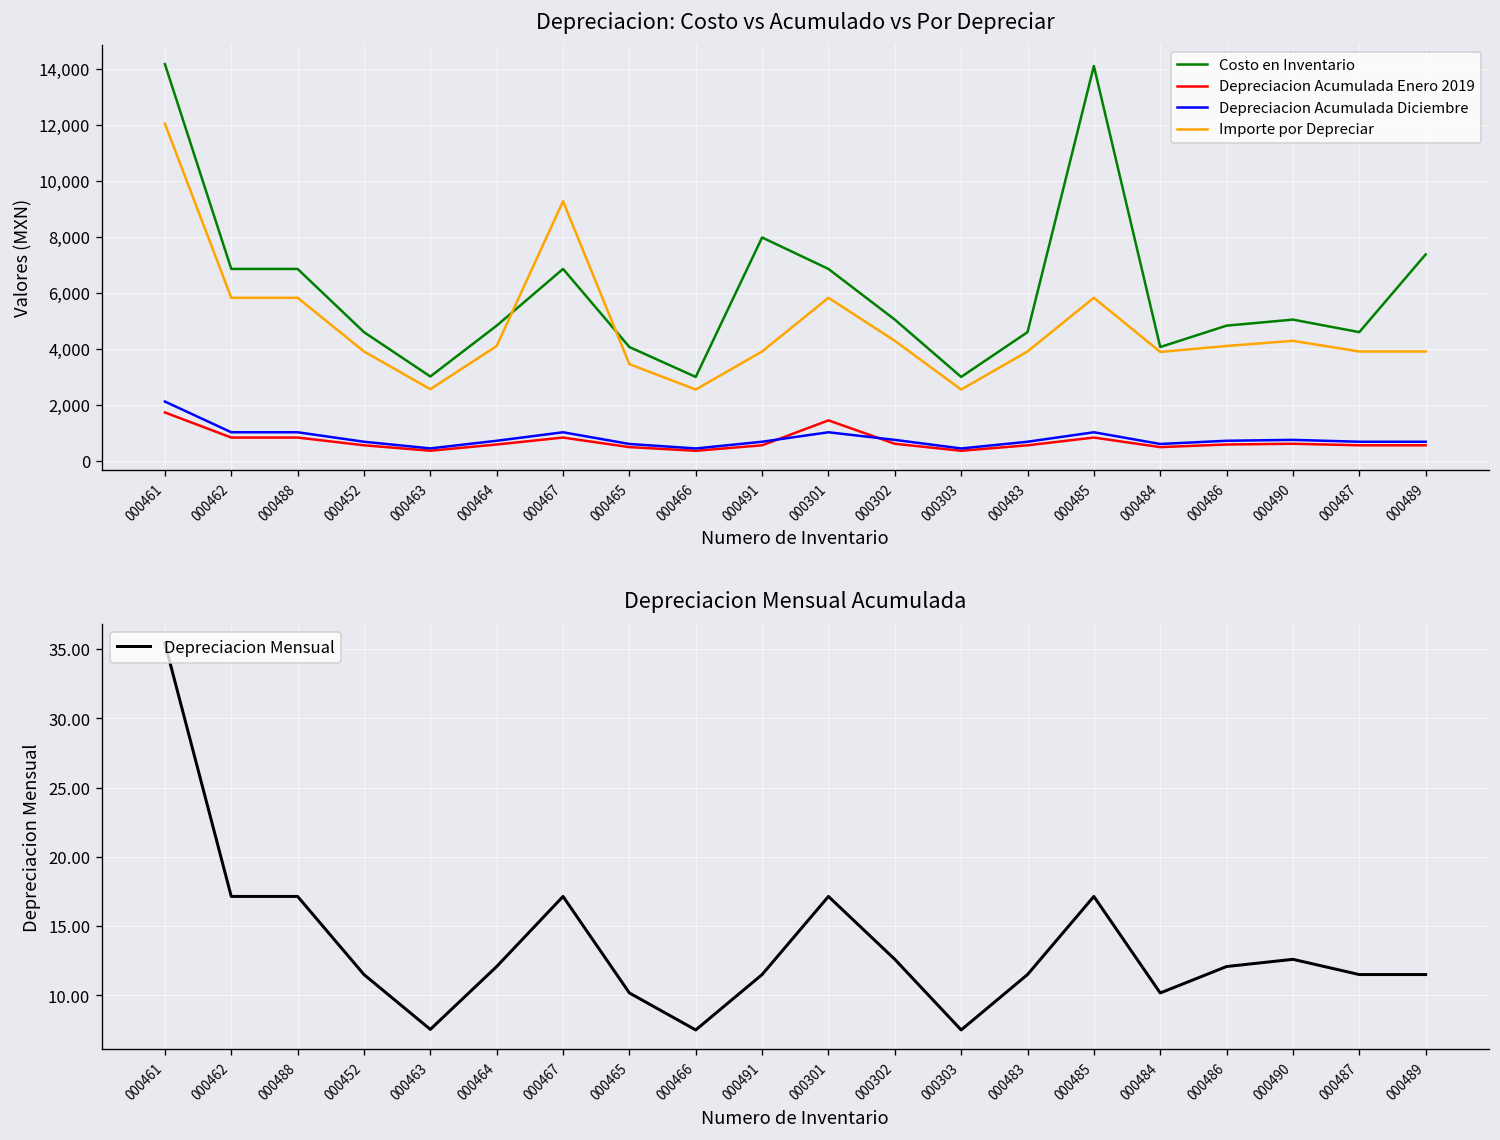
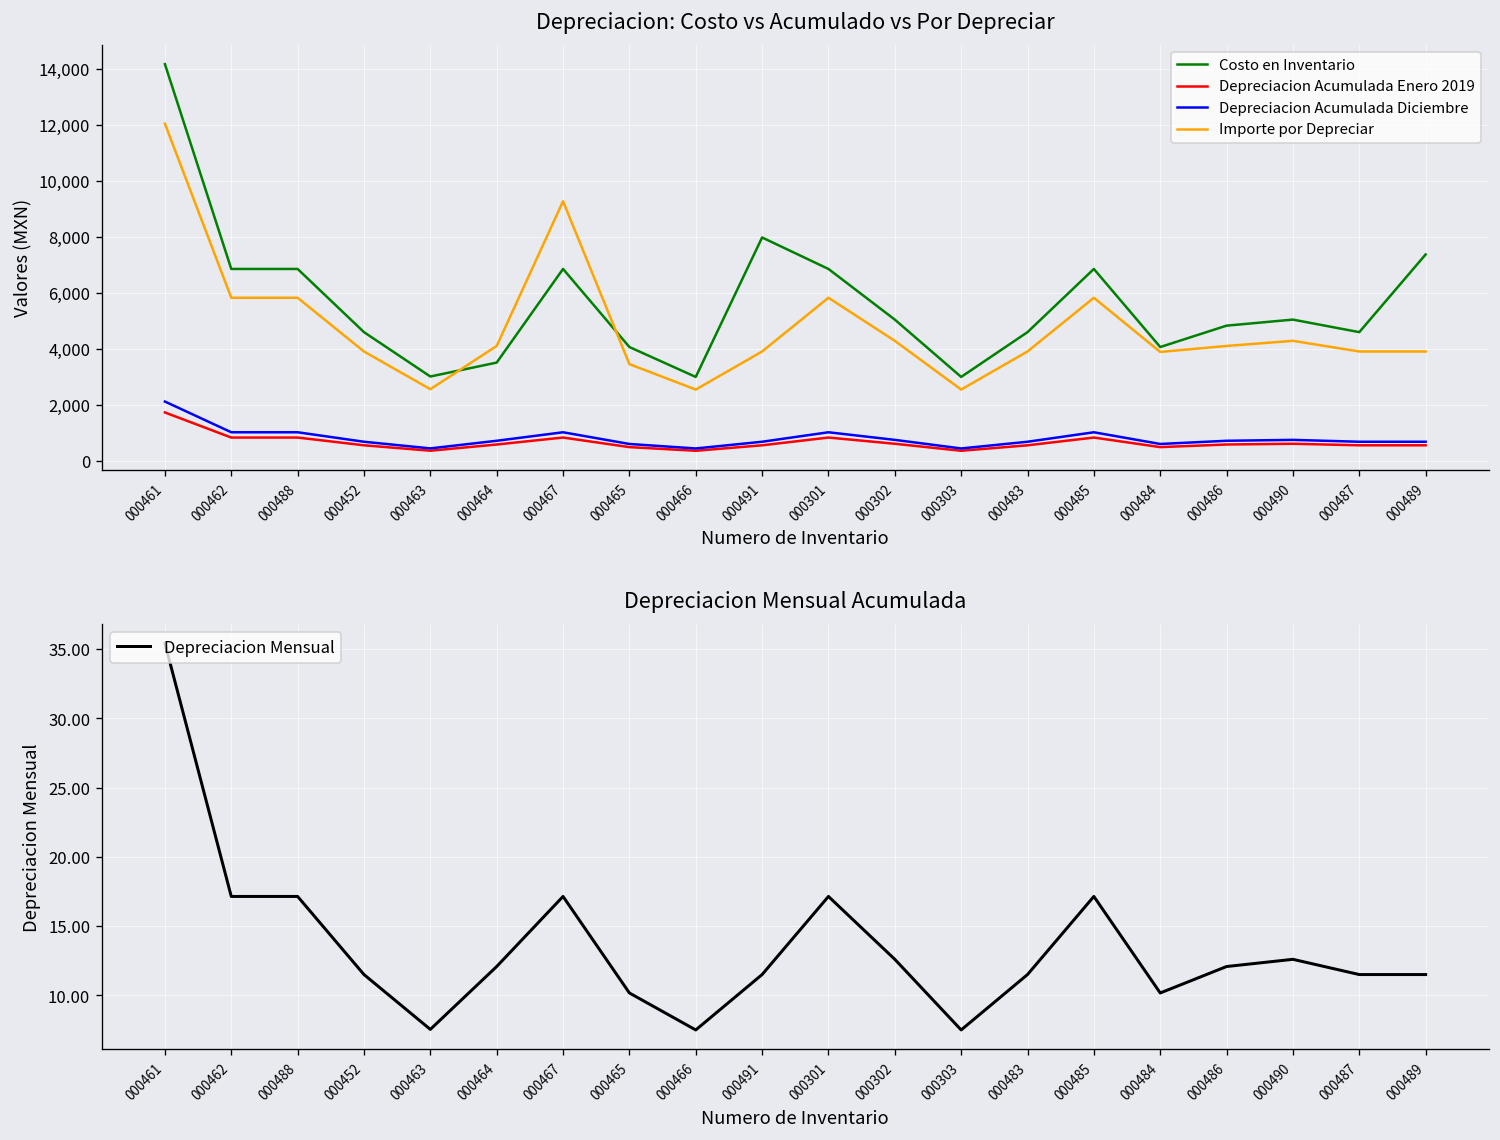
  {
    "Depreciacion: Costo vs Acumulado vs Por Depreciar": {
      "Costo en Inventario": {
        "000461": "14,200",
        "000462": "6,900",
        "000488": "6,900",
        "000452": "4,600",
        "000463": "3,000",
-       "000464": "4,800",
+       "000464": "3,500",
        "000467": "6,900",
        "000465": "4,100",
        "000466": "3,000",
        "000491": "8,000",
        "000301": "6,900",
        "000302": "5,100",
        "000303": "3,000",
        "000483": "4,600",
-       "000485": "14,100",
+       "000485": "6,900",
        "000484": "4,100",
        "000486": "4,800",
        "000490": "5,100",
        "000487": "4,600",
        "000489": "7,400"
      },
      "Depreciacion Acumulada Enero 2019": {
        "000461": "1,700",
        "000462": "800",
        "000488": "800",
        "000452": "600",
        "000464": "600",
        "000467": "800",
        "000465": "500",
        "000491": "600",
-       "000301": "1,500",
+       "000301": "800",
        "000302": "600",
        "000483": "600",
        "000485": "800",
        "000484": "500",
        "000486": "600",
        "000490": "600",
        "000487": "600",
        "000489": "600"
      },
      "Depreciacion Acumulada Diciembre": {
        "000461": "2,100",
        "000462": "1,000",
        "000488": "1,000",
        "000452": "700",
        "000464": "700",
        "000467": "1,000",
        "000465": "600",
        "000491": "700",
        "000301": "1,000",
        "000302": "800",
        "000483": "700",
        "000485": "1,000",
        "000484": "600",
        "000486": "700",
        "000490": "800",
        "000487": "700",
        "000489": "700"
      },
      "Importe por Depreciar": {
        "000461": "12,000",
        "000462": "5,800",
        "000488": "5,800",
        "000452": "3,900",
        "000463": "2,600",
        "000464": "4,100",
        "000467": "9,300",
        "000465": "3,500",
        "000466": "2,600",
        "000491": "3,900",
        "000301": "5,800",
        "000302": "4,300",
        "000303": "2,600",
        "000483": "3,900",
        "000485": "5,800",
        "000484": "3,900",
        "000486": "4,100",
        "000490": "4,300",
        "000487": "3,900",
        "000489": "3,900"
      }
    },
    "Depreciacion Mensual Acumulada": {
      "000462": "17.2",
      "000488": "17.2",
      "000452": "11.5",
      "000463": "7.6",
      "000464": "12.1",
      "000467": "17.2",
      "000465": "10.2",
      "000466": "7.5",
      "000491": "11.5",
      "000301": "17.2",
      "000302": "12.6",
      "000303": "7.5",
      "000483": "11.5",
      "000485": "17.2",
      "000484": "10.2",
      "000486": "12.1",
      "000490": "12.6",
      "000487": "11.5",
      "000489": "11.5"
    }
  }
